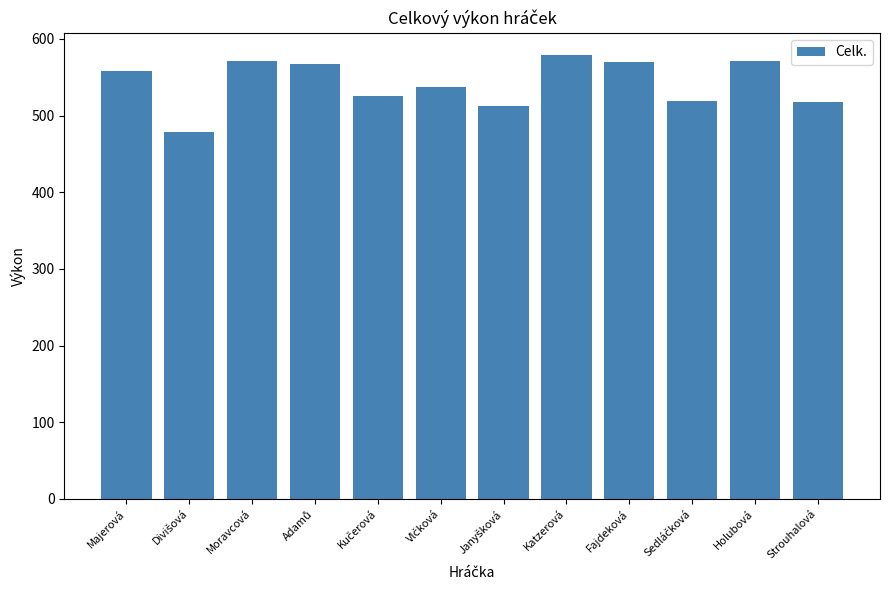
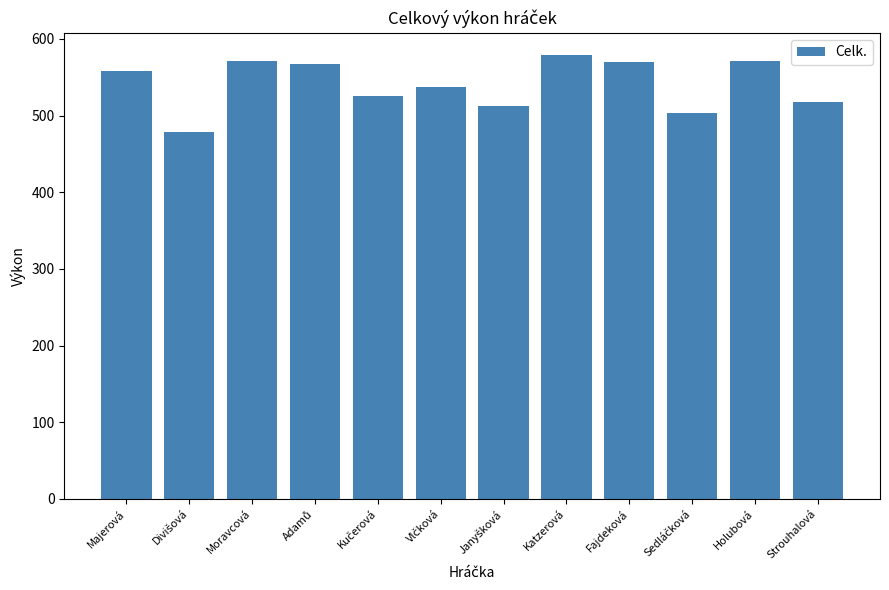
  {
    "Majerová": 560,
    "Divišová": 480,
    "Moravcová": 570,
    "Adamů": 570,
    "Kučerová": 530,
    "Vlčková": 540,
    "Janyšková": 510,
    "Katzerová": 580,
    "Fajdeková": 570,
-   "Sedláčková": 520,
+   "Sedláčková": 500,
    "Holubová": 570,
    "Strouhalová": 520
  }
